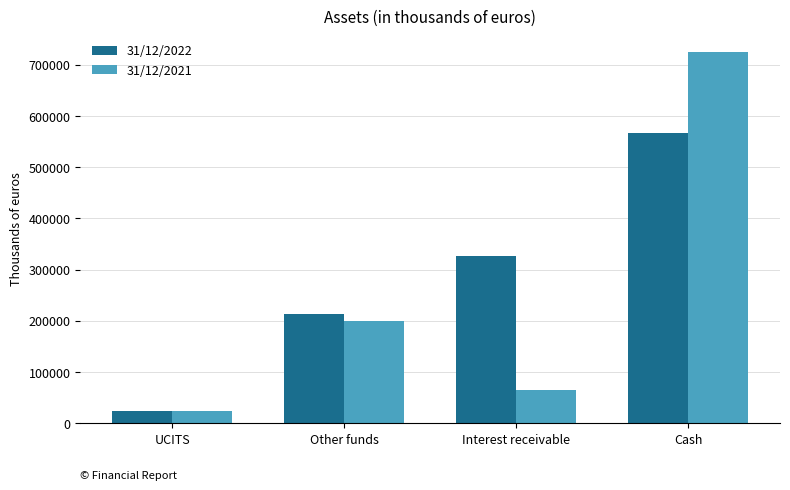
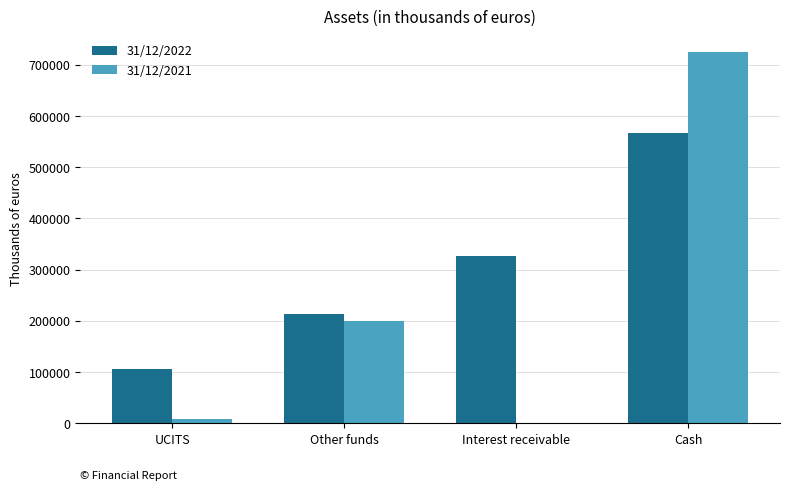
  {
    "31/12/2022": {
-     "UCITS": 20000,
+     "UCITS": 110000,
      "Other funds": 210000,
      "Interest receivable": 330000,
      "Cash": 570000
    },
    "31/12/2021": {
-     "UCITS": 20000,
+     "UCITS": 10000,
      "Other funds": 200000,
-     "Interest receivable": 60000,
+     "Interest receivable": 0,
      "Cash": 730000
    }
  }
